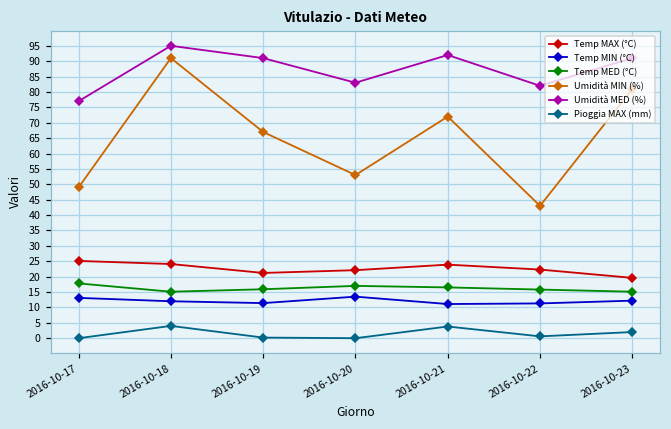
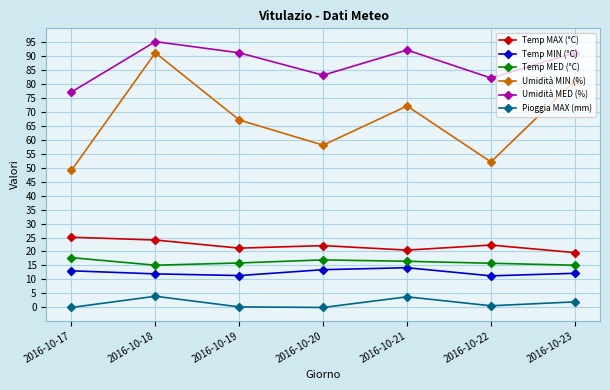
  {
    "Temp MAX (°C)": {
      "2016-10-17": 25,
      "2016-10-18": 24,
      "2016-10-19": 21,
      "2016-10-20": 22,
-     "2016-10-21": 24,
+     "2016-10-21": 21,
      "2016-10-22": 22,
      "2016-10-23": 20
    },
    "Temp MIN (°C)": {
      "2016-10-17": 13,
      "2016-10-18": 12,
      "2016-10-19": 11,
      "2016-10-20": 14,
-     "2016-10-21": 11,
+     "2016-10-21": 14,
      "2016-10-22": 11,
      "2016-10-23": 12
    },
    "Temp MED (°C)": {
      "2016-10-17": 18,
      "2016-10-18": 15,
      "2016-10-19": 16,
      "2016-10-20": 17,
      "2016-10-21": 17,
      "2016-10-22": 16,
      "2016-10-23": 15
    },
    "Umidità MIN (%)": {
      "2016-10-17": 49,
      "2016-10-18": 91,
      "2016-10-19": 67,
-     "2016-10-20": 53,
+     "2016-10-20": 58,
      "2016-10-21": 72,
-     "2016-10-22": 43
+     "2016-10-22": 52
    },
    "Umidità MED (%)": {
      "2016-10-17": 77,
      "2016-10-18": 95,
      "2016-10-19": 91,
      "2016-10-20": 83,
      "2016-10-21": 92,
      "2016-10-22": 82
    },
    "Pioggia MAX (mm)": {
      "2016-10-17": 0,
      "2016-10-18": 4,
      "2016-10-19": 0,
      "2016-10-20": 0,
      "2016-10-21": 4,
      "2016-10-22": 1,
      "2016-10-23": 2
    }
  }
